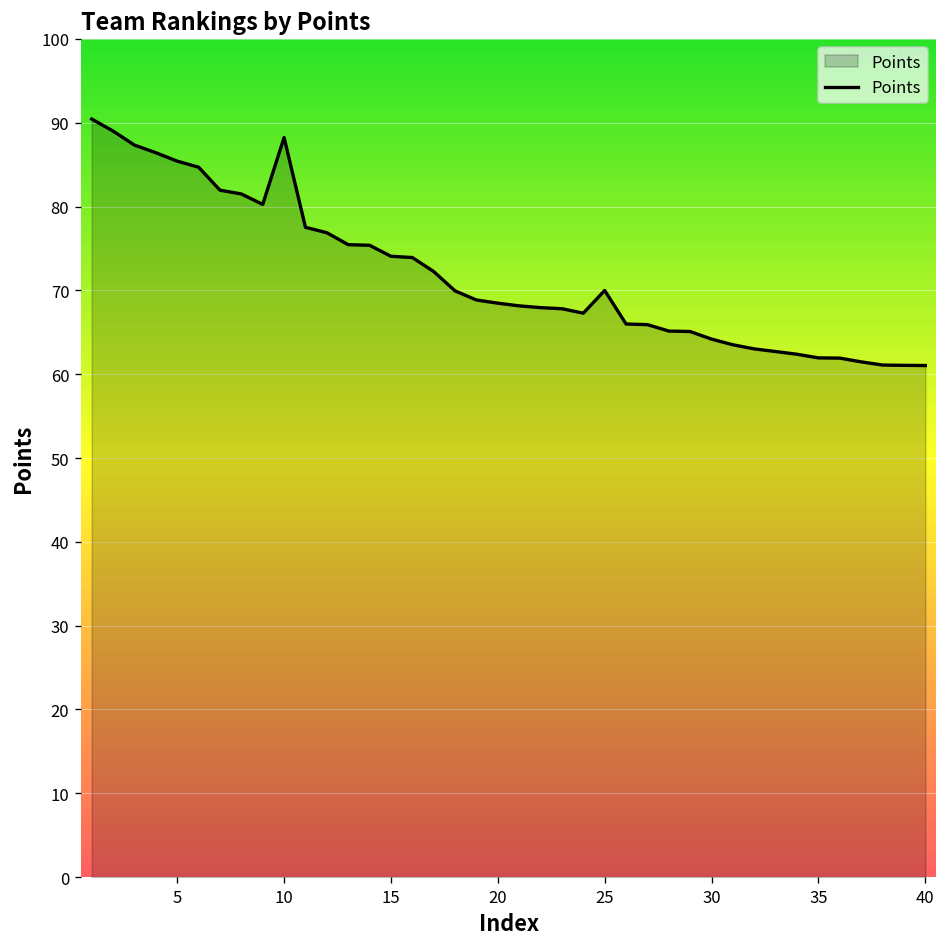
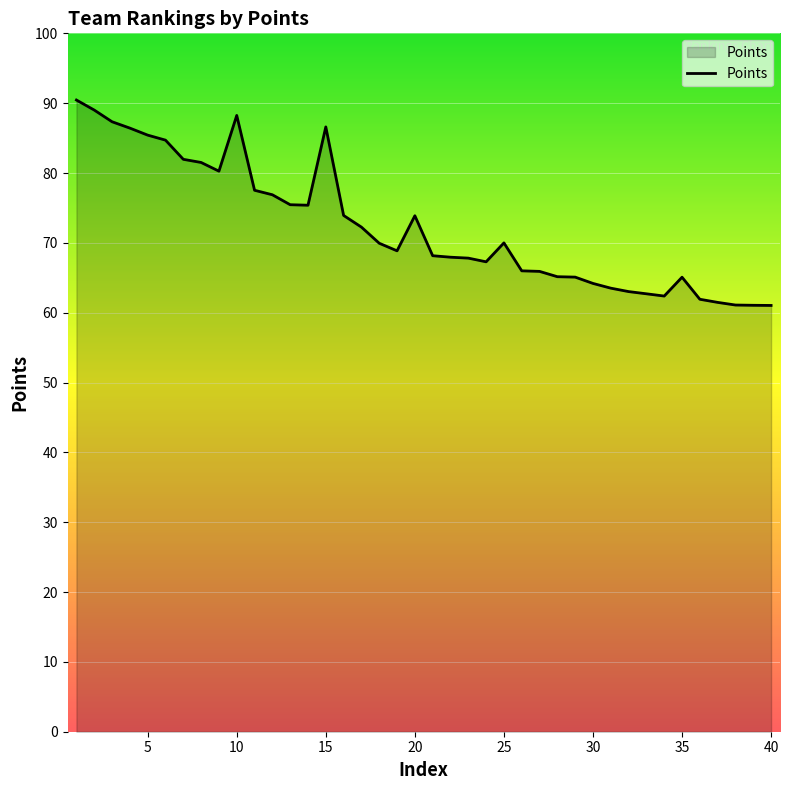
  {
    "5": 85,
    "10": 88,
-   "15": 74,
-   "20": 68,
+   "15": 87,
+   "20": 74,
    "25": 70,
    "30": 64,
-   "35": 62,
+   "35": 65,
    "40": 61
  }
